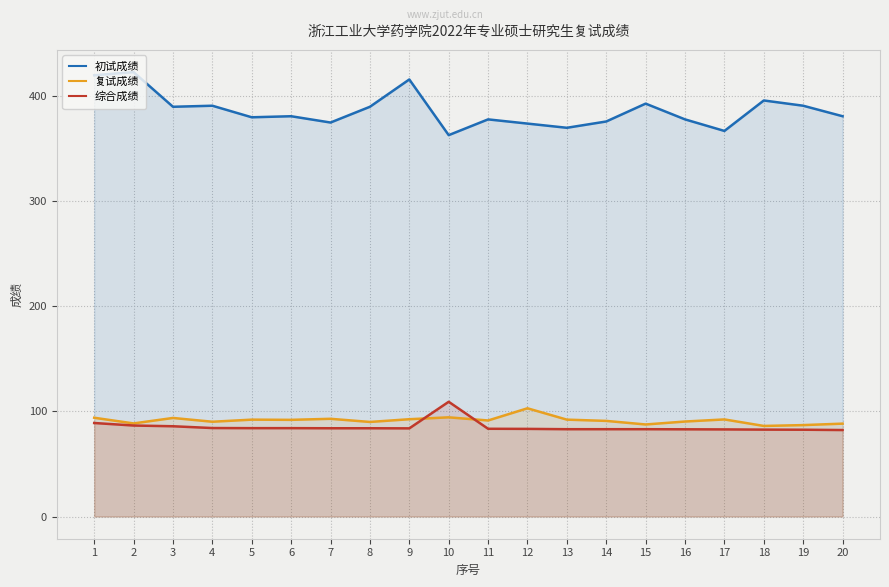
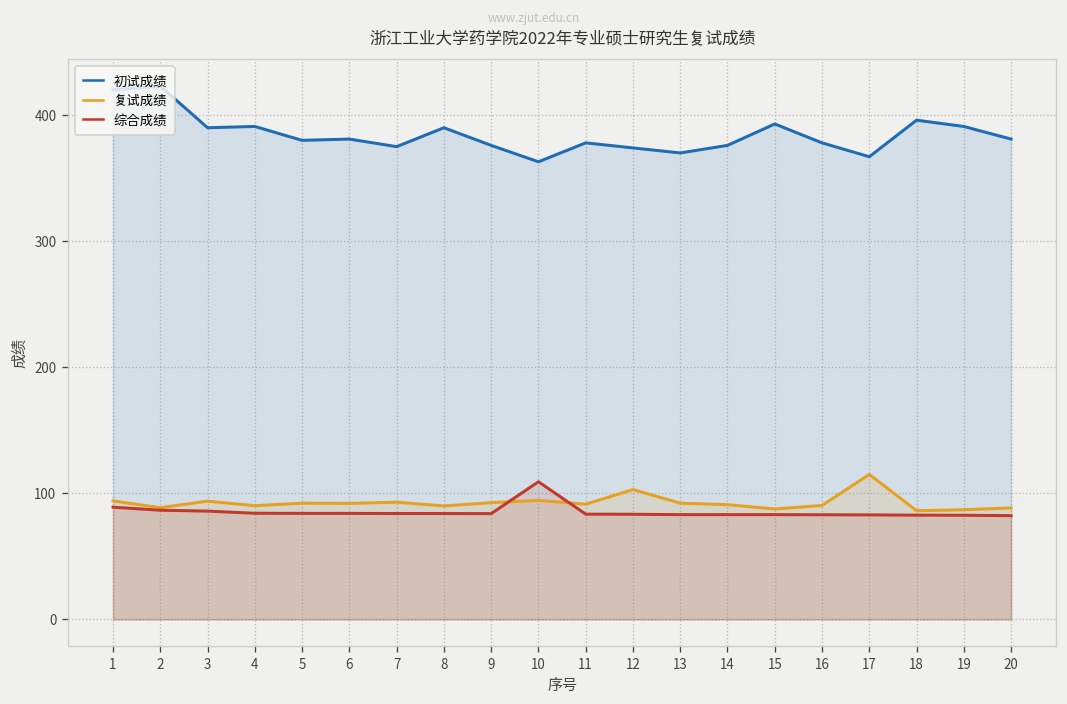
  {
    "初试成绩": {
      "3": 390,
      "4": 391,
      "5": 380,
      "6": 381,
      "7": 375,
      "8": 390,
-     "9": 416,
+     "9": 376,
      "10": 363,
      "11": 378,
      "12": 374,
      "13": 370,
      "14": 376,
      "15": 393,
      "16": 378,
      "17": 367,
      "18": 396,
      "19": 391,
      "20": 381
    },
    "复试成绩": {
      "1": 94,
      "3": 94,
      "4": 90,
      "5": 92,
      "6": 92,
      "7": 93,
      "8": 90,
      "9": 93,
      "10": 94,
      "11": 91,
      "12": 103,
      "13": 92,
      "14": 91,
      "15": 88,
      "16": 90,
-     "17": 92,
+     "17": 115,
      "18": 86,
      "19": 87,
      "20": 88
    },
    "综合成绩": {
      "1": 89,
      "3": 86,
      "4": 84,
      "5": 84,
      "6": 84,
      "7": 84,
      "8": 84,
      "9": 84,
      "10": 109,
      "11": 84,
      "12": 83,
      "13": 83,
      "14": 83,
      "15": 83,
      "16": 83,
      "17": 83,
      "18": 83,
      "19": 83,
      "20": 82
    }
  }
